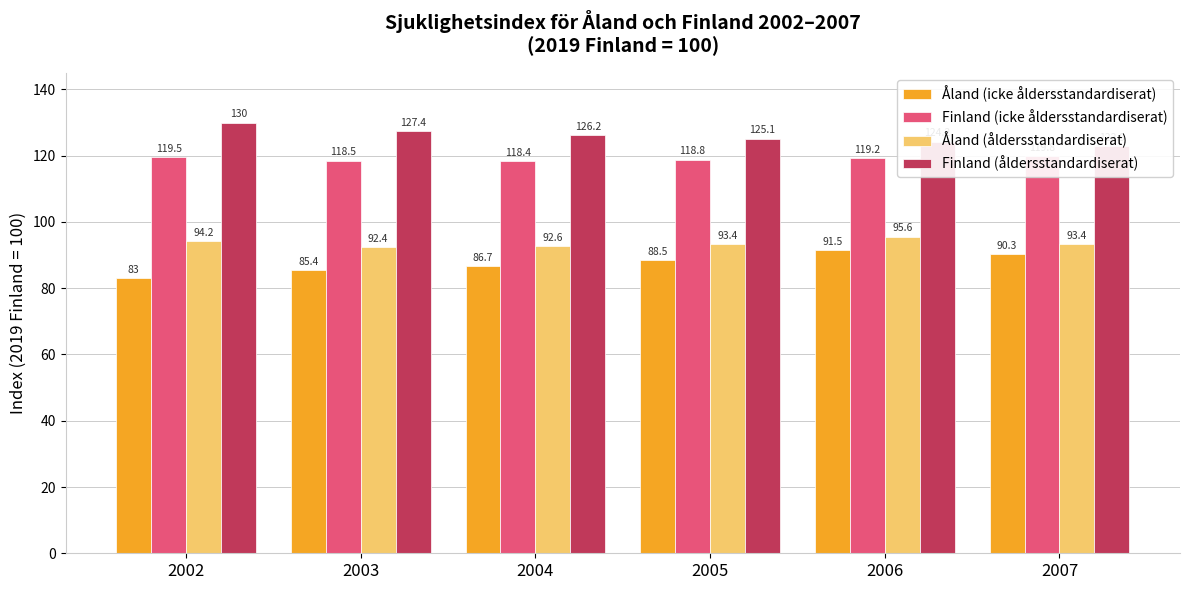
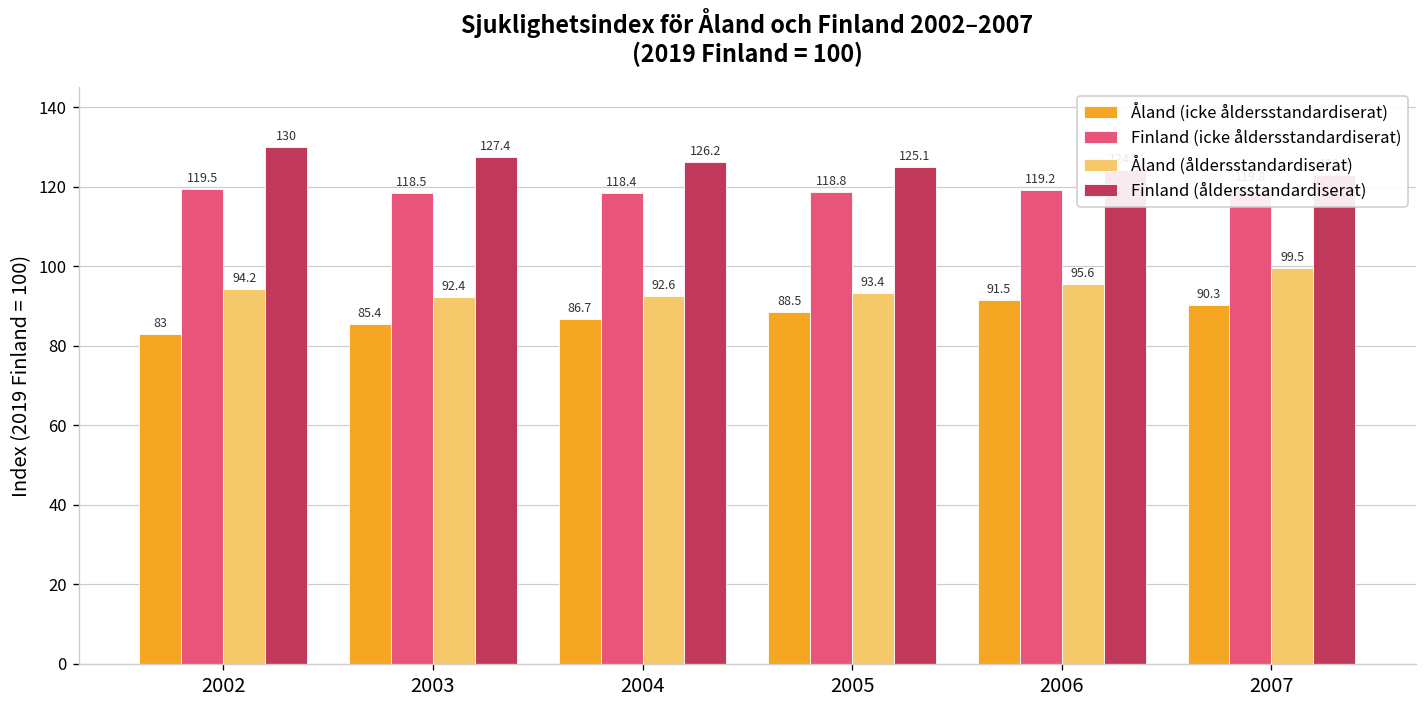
  {
    "Åland (icke åldersstandardiserat)": {
      "2002": 83,
      "2003": 85.4,
      "2004": 86.7,
      "2005": 88.5,
      "2006": 91.5,
      "2007": 90.3
    },
    "Åland (åldersstandardiserat)": {
      "2002": 94.2,
      "2003": 92.4,
      "2004": 92.6,
      "2005": 93.4,
      "2006": 95.6,
-     "2007": 93.4
+     "2007": 99.5
    }
  }
